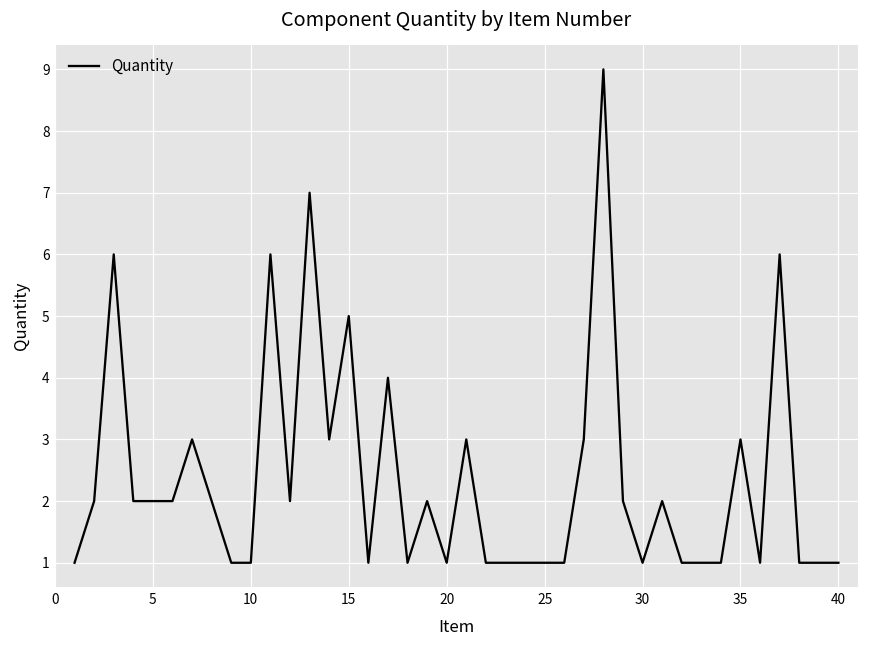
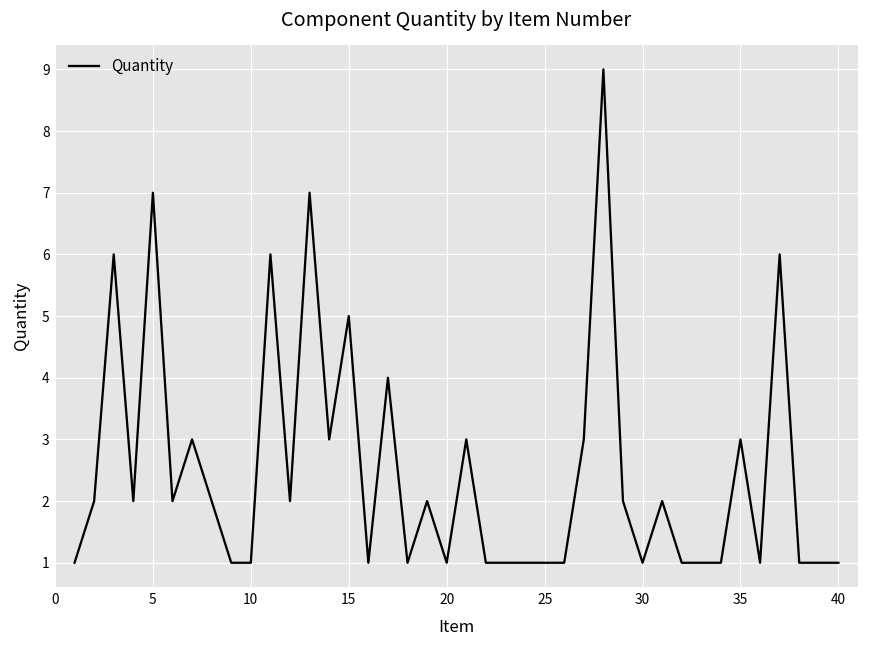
  {
-   "5": 2,
+   "5": 7,
    "10": 1,
    "15": 5,
    "20": 1,
    "25": 1,
    "30": 1,
    "35": 3,
    "40": 1
  }
